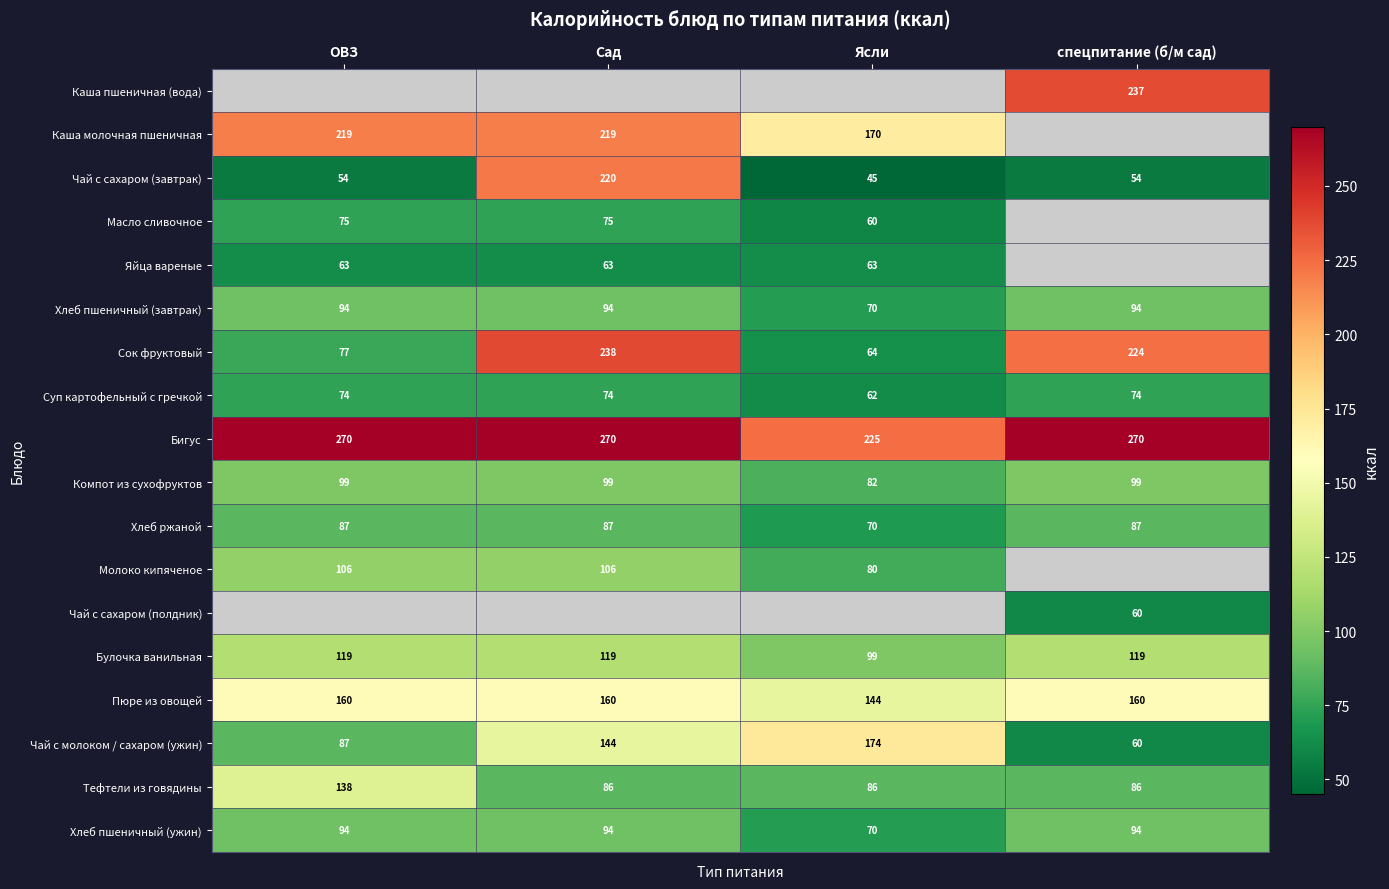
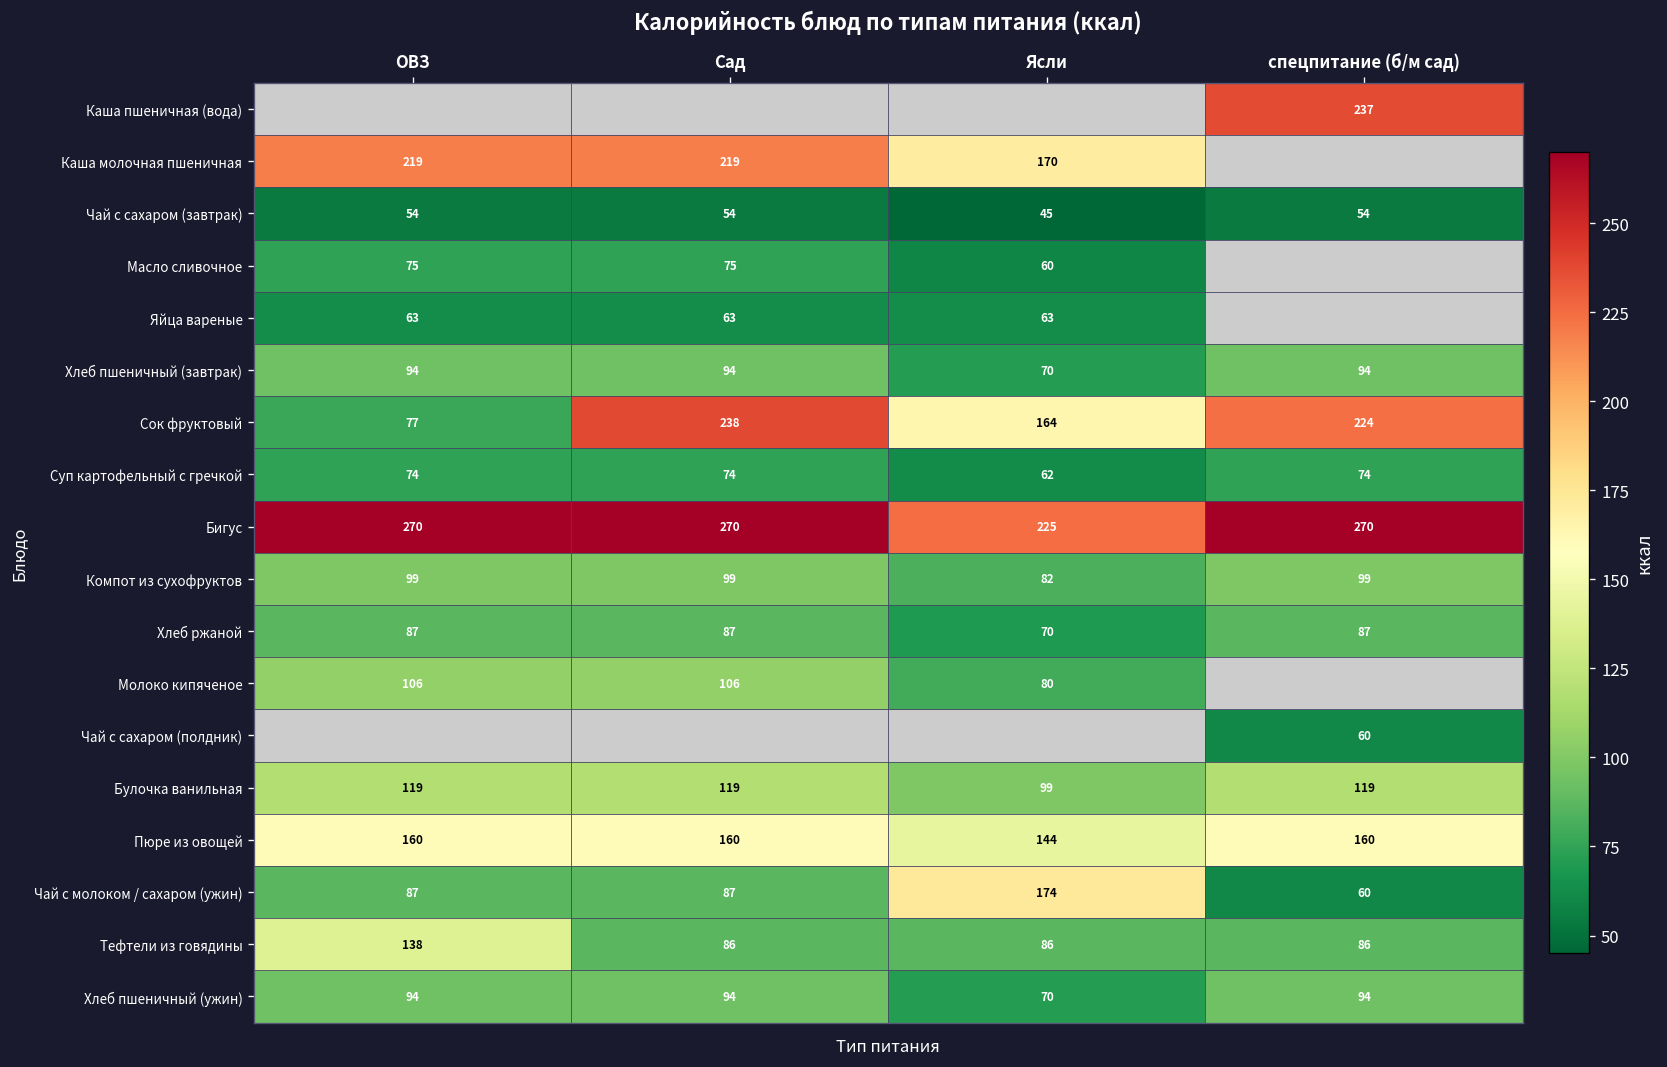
  {
    "Каша пшеничная (вода)": {
      "спецпитание (б/м сад)": 237
    },
    "Каша молочная пшеничная": {
      "ОВЗ": 219,
      "Сад": 219,
      "Ясли": 170
    },
    "Чай с сахаром (завтрак)": {
      "ОВЗ": 54,
-     "Сад": 220,
+     "Сад": 54,
      "Ясли": 45,
      "спецпитание (б/м сад)": 54
    },
    "Масло сливочное": {
      "ОВЗ": 75,
      "Сад": 75,
      "Ясли": 60
    },
    "Яйца вареные": {
      "ОВЗ": 63,
      "Сад": 63,
      "Ясли": 63
    },
    "Хлеб пшеничный (завтрак)": {
      "ОВЗ": 94,
      "Сад": 94,
      "Ясли": 70,
      "спецпитание (б/м сад)": 94
    },
    "Сок фруктовый": {
      "ОВЗ": 77,
      "Сад": 238,
-     "Ясли": 64,
+     "Ясли": 164,
      "спецпитание (б/м сад)": 224
    },
    "Суп картофельный с гречкой": {
      "ОВЗ": 74,
      "Сад": 74,
      "Ясли": 62,
      "спецпитание (б/м сад)": 74
    },
    "Бигус": {
      "ОВЗ": 270,
      "Сад": 270,
      "Ясли": 225,
      "спецпитание (б/м сад)": 270
    },
    "Компот из сухофруктов": {
      "ОВЗ": 99,
      "Сад": 99,
      "Ясли": 82,
      "спецпитание (б/м сад)": 99
    },
    "Хлеб ржаной": {
      "ОВЗ": 87,
      "Сад": 87,
      "Ясли": 70,
      "спецпитание (б/м сад)": 87
    },
    "Молоко кипяченое": {
      "ОВЗ": 106,
      "Сад": 106,
      "Ясли": 80
    },
    "Чай с сахаром (полдник)": {
      "спецпитание (б/м сад)": 60
    },
    "Булочка ванильная": {
      "ОВЗ": 119,
      "Сад": 119,
      "Ясли": 99,
      "спецпитание (б/м сад)": 119
    },
    "Пюре из овощей": {
      "ОВЗ": 160,
      "Сад": 160,
      "Ясли": 144,
      "спецпитание (б/м сад)": 160
    },
    "Чай с молоком / сахаром (ужин)": {
      "ОВЗ": 87,
-     "Сад": 144,
+     "Сад": 87,
      "Ясли": 174,
      "спецпитание (б/м сад)": 60
    },
    "Тефтели из говядины": {
      "ОВЗ": 138,
      "Сад": 86,
      "Ясли": 86,
      "спецпитание (б/м сад)": 86
    },
    "Хлеб пшеничный (ужин)": {
      "ОВЗ": 94,
      "Сад": 94,
      "Ясли": 70,
      "спецпитание (б/м сад)": 94
    }
  }
